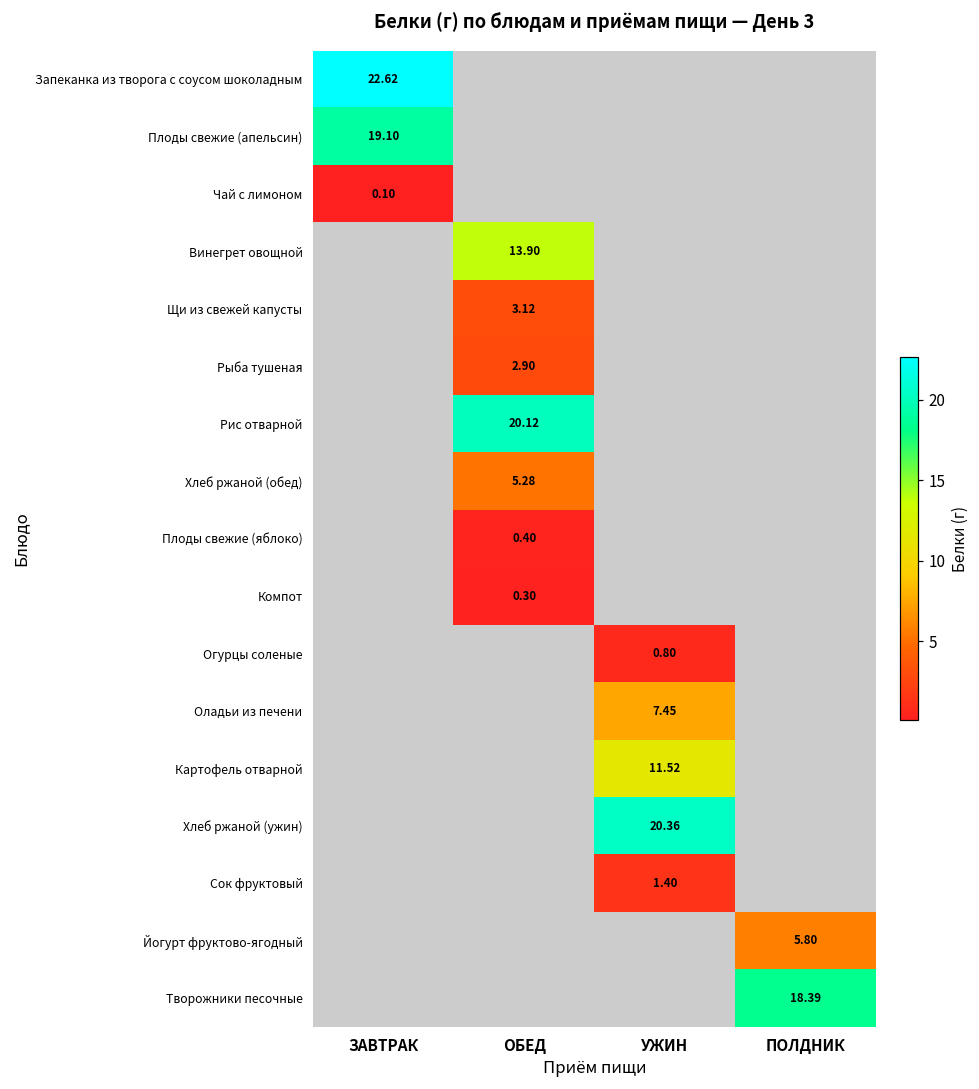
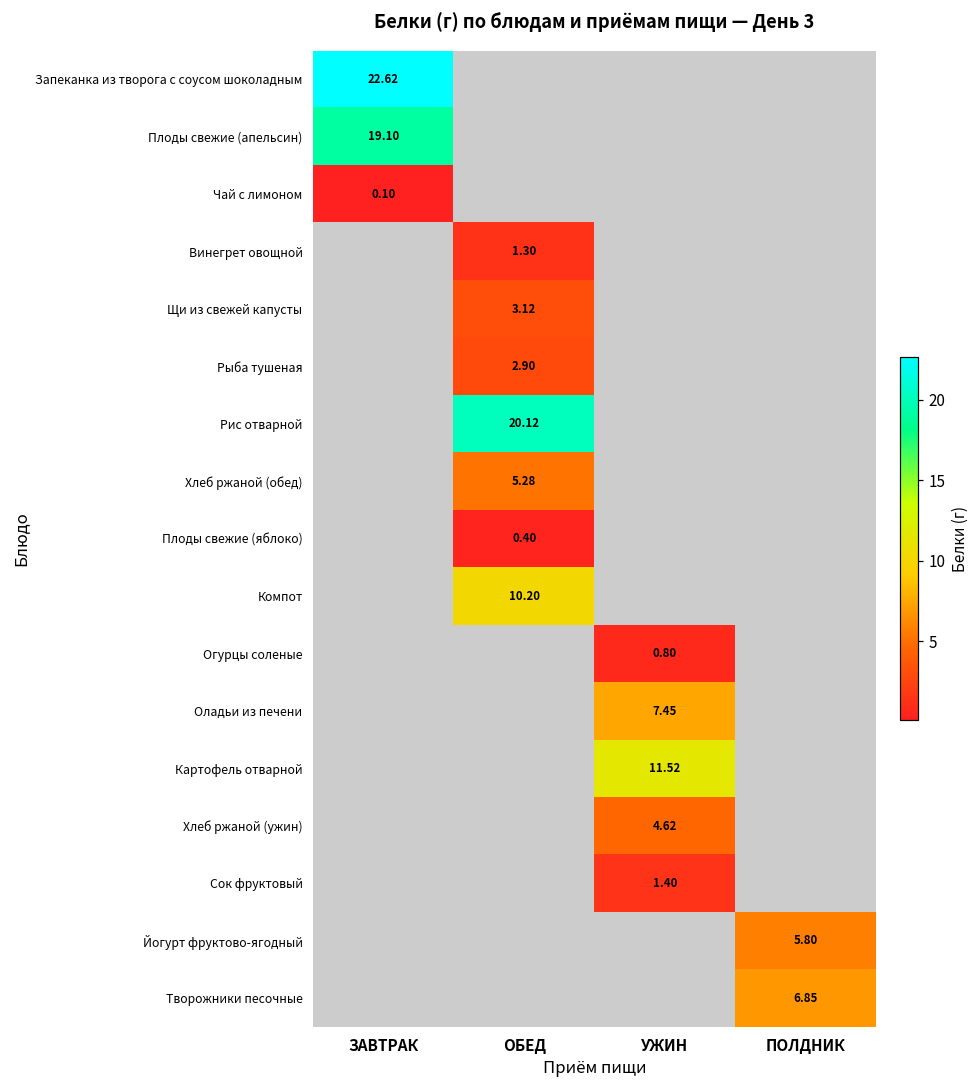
  {
    "Запеканка из творога с соусом шоколадным": {
      "ЗАВТРАК": 22.62
    },
    "Плоды свежие (апельсин)": {
      "ЗАВТРАК": 19.10
    },
    "Чай с лимоном": {
      "ЗАВТРАК": 0.10
    },
    "Винегрет овощной": {
-     "ОБЕД": 13.90
+     "ОБЕД": 1.30
    },
    "Щи из свежей капусты": {
      "ОБЕД": 3.12
    },
    "Рыба тушеная": {
      "ОБЕД": 2.90
    },
    "Рис отварной": {
      "ОБЕД": 20.12
    },
    "Хлеб ржаной (обед)": {
      "ОБЕД": 5.28
    },
    "Плоды свежие (яблоко)": {
      "ОБЕД": 0.40
    },
    "Компот": {
-     "ОБЕД": 0.30
+     "ОБЕД": 10.20
    },
    "Огурцы соленые": {
      "УЖИН": 0.80
    },
    "Оладьи из печени": {
      "УЖИН": 7.45
    },
    "Картофель отварной": {
      "УЖИН": 11.52
    },
    "Хлеб ржаной (ужин)": {
-     "УЖИН": 20.36
+     "УЖИН": 4.62
    },
    "Сок фруктовый": {
      "УЖИН": 1.40
    },
    "Йогурт фруктово-ягодный": {
      "ПОЛДНИК": 5.80
    },
    "Творожники песочные": {
-     "ПОЛДНИК": 18.39
+     "ПОЛДНИК": 6.85
    }
  }
